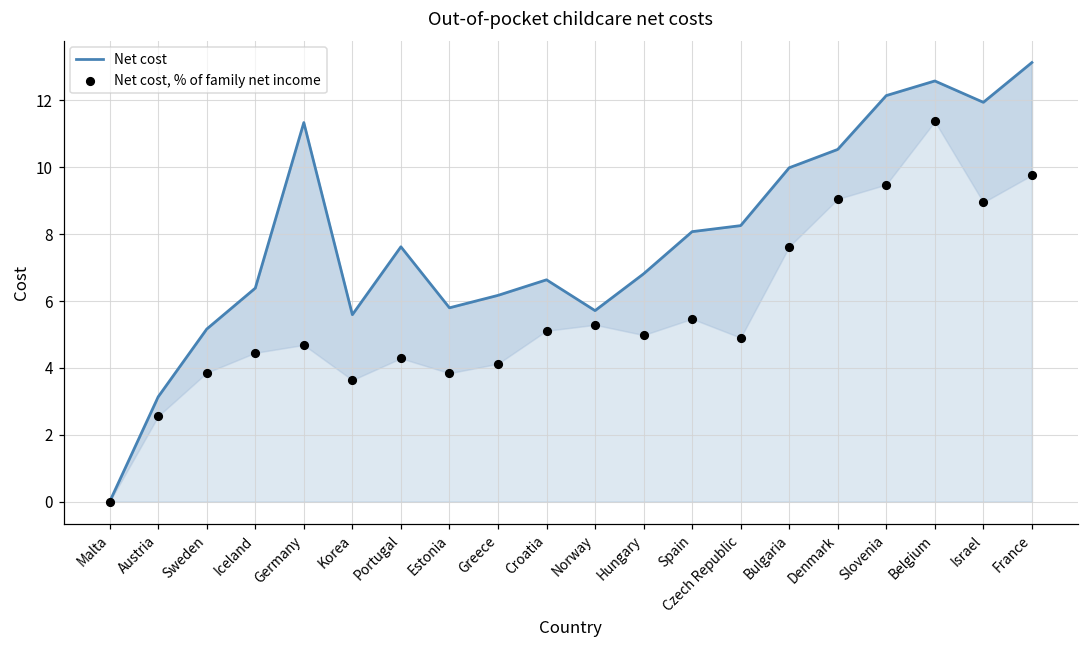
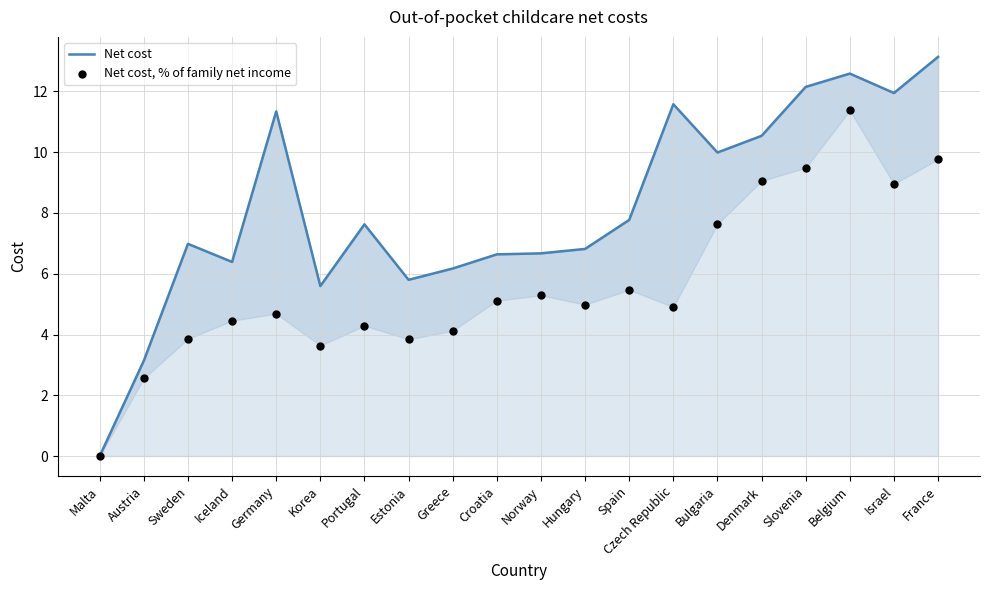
  {
    "Net cost": {
      "Austria": 3.1,
-     "Sweden": 5.2,
+     "Sweden": 7.0,
      "Iceland": 6.4,
      "Germany": 11.3,
      "Korea": 5.6,
      "Portugal": 7.6,
      "Estonia": 5.8,
      "Greece": 6.2,
      "Croatia": 6.6,
-     "Norway": 5.7,
+     "Norway": 6.7,
      "Hungary": 6.8,
-     "Spain": 8.1,
-     "Czech Republic": 8.3,
+     "Spain": 7.8,
+     "Czech Republic": 11.6,
      "Bulgaria": 10.0,
      "Denmark": 10.5,
      "Slovenia": 12.1,
      "Belgium": 12.6,
      "Israel": 11.9,
      "France": 13.1
    }
  }
